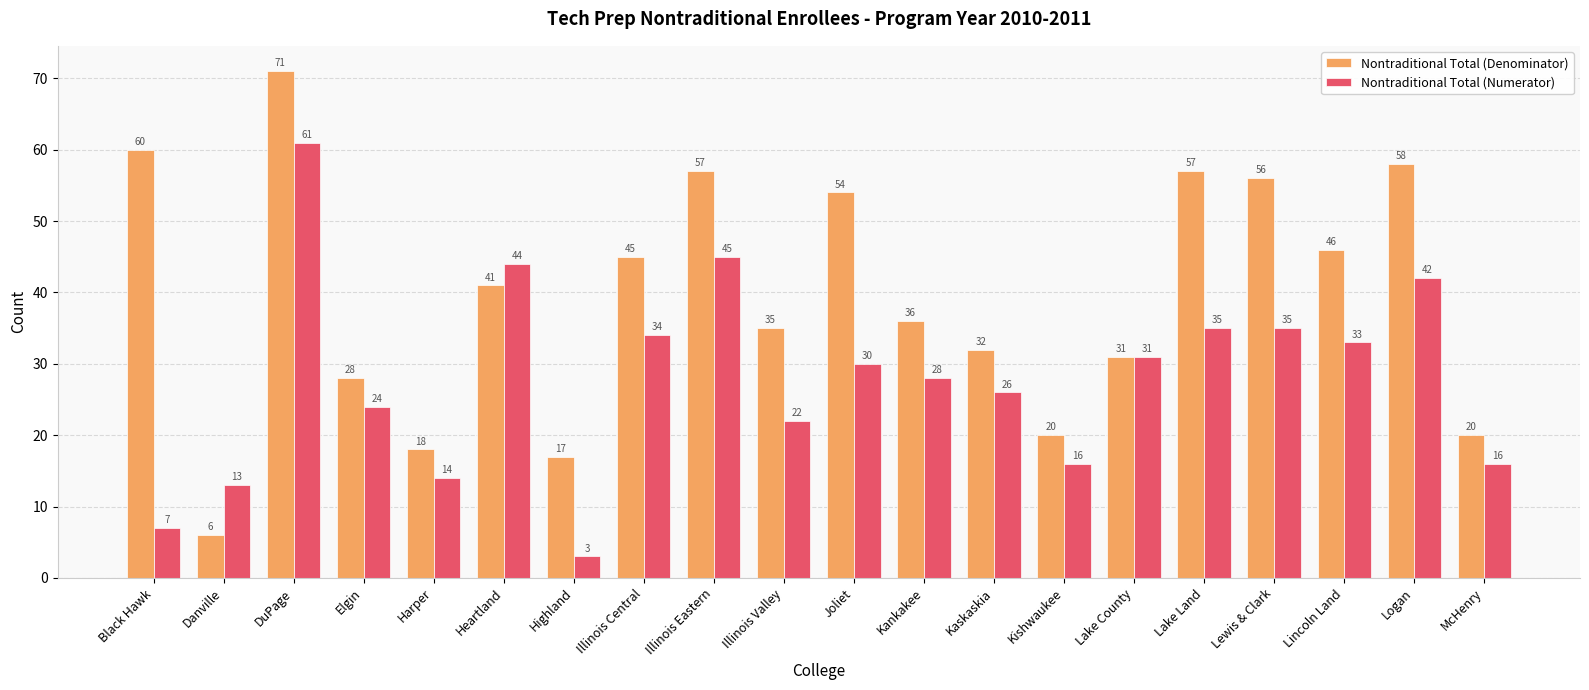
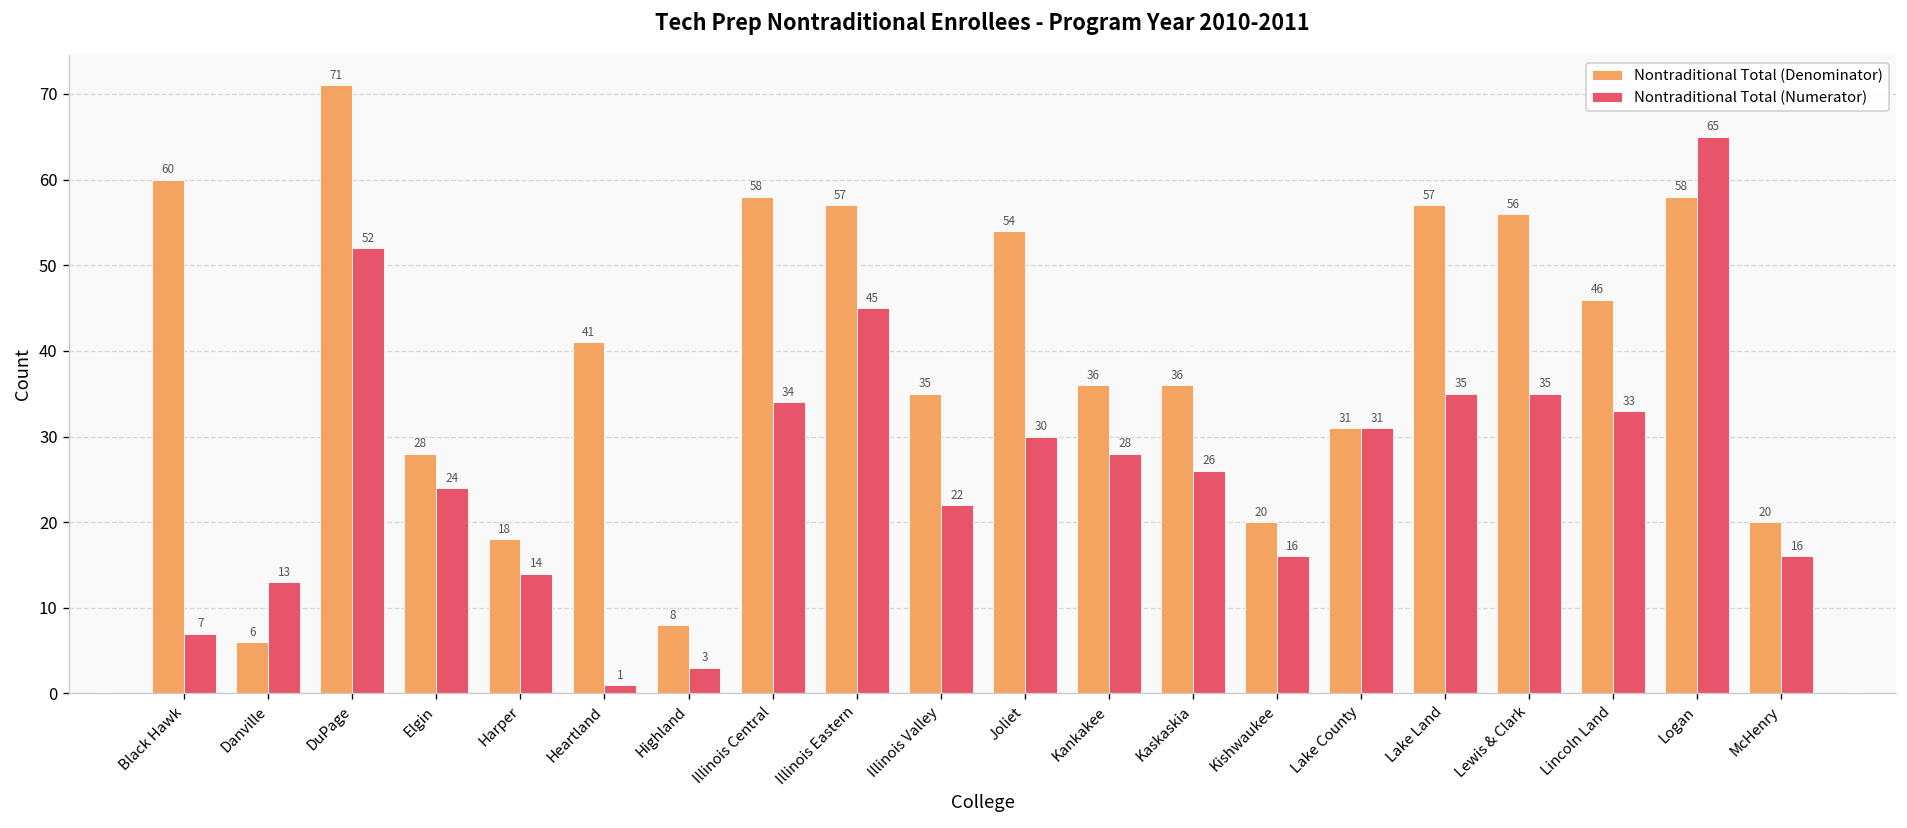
  {
    "Nontraditional Total (Denominator)": {
      "Black Hawk": 60,
      "Danville": 6,
      "DuPage": 71,
      "Elgin": 28,
      "Harper": 18,
      "Heartland": 41,
-     "Highland": 17,
-     "Illinois Central": 45,
+     "Highland": 8,
+     "Illinois Central": 58,
      "Illinois Eastern": 57,
      "Illinois Valley": 35,
      "Joliet": 54,
      "Kankakee": 36,
-     "Kaskaskia": 32,
+     "Kaskaskia": 36,
      "Kishwaukee": 20,
      "Lake County": 31,
      "Lake Land": 57,
      "Lewis & Clark": 56,
      "Lincoln Land": 46,
      "Logan": 58,
      "McHenry": 20
    },
    "Nontraditional Total (Numerator)": {
      "Black Hawk": 7,
      "Danville": 13,
-     "DuPage": 61,
+     "DuPage": 52,
      "Elgin": 24,
      "Harper": 14,
-     "Heartland": 44,
+     "Heartland": 1,
      "Highland": 3,
      "Illinois Central": 34,
      "Illinois Eastern": 45,
      "Illinois Valley": 22,
      "Joliet": 30,
      "Kankakee": 28,
      "Kaskaskia": 26,
      "Kishwaukee": 16,
      "Lake County": 31,
      "Lake Land": 35,
      "Lewis & Clark": 35,
      "Lincoln Land": 33,
-     "Logan": 42,
+     "Logan": 65,
      "McHenry": 16
    }
  }
